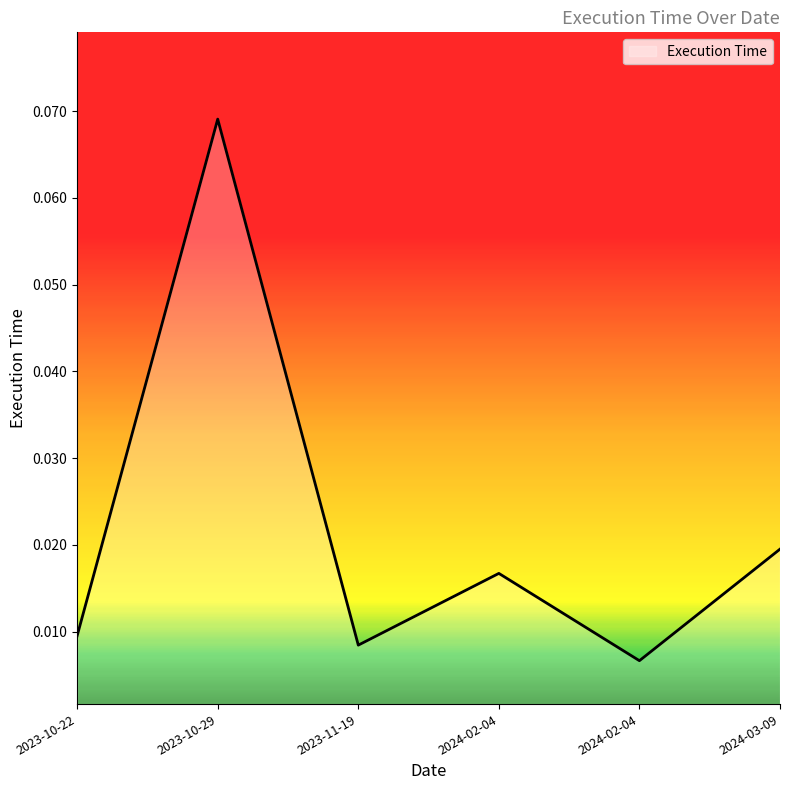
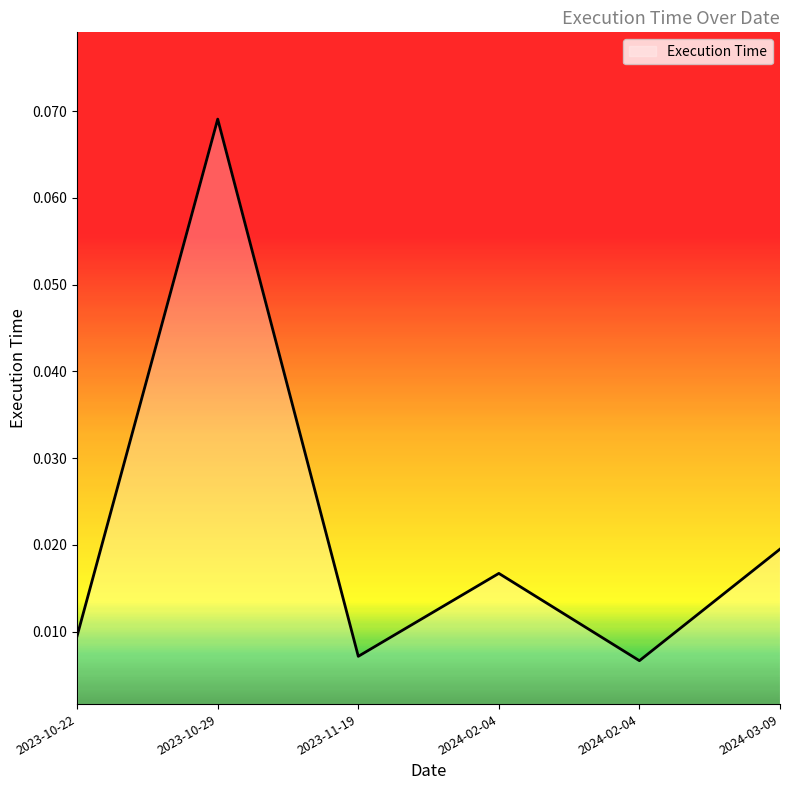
  {
    "2023-10-22": 0.010,
    "2023-10-29": 0.069,
-   "2023-11-19": 0.008,
+   "2023-11-19": 0.007,
    "2024-03-09": 0.020
  }
